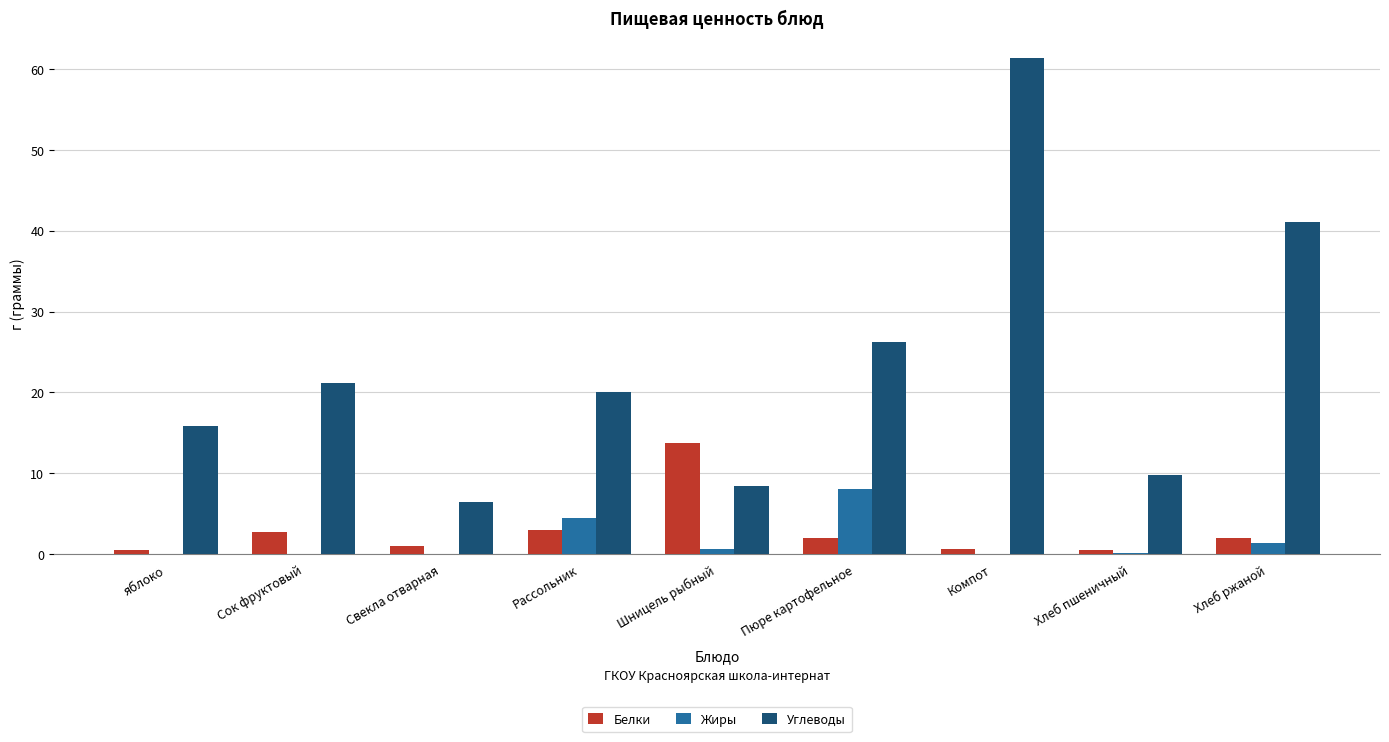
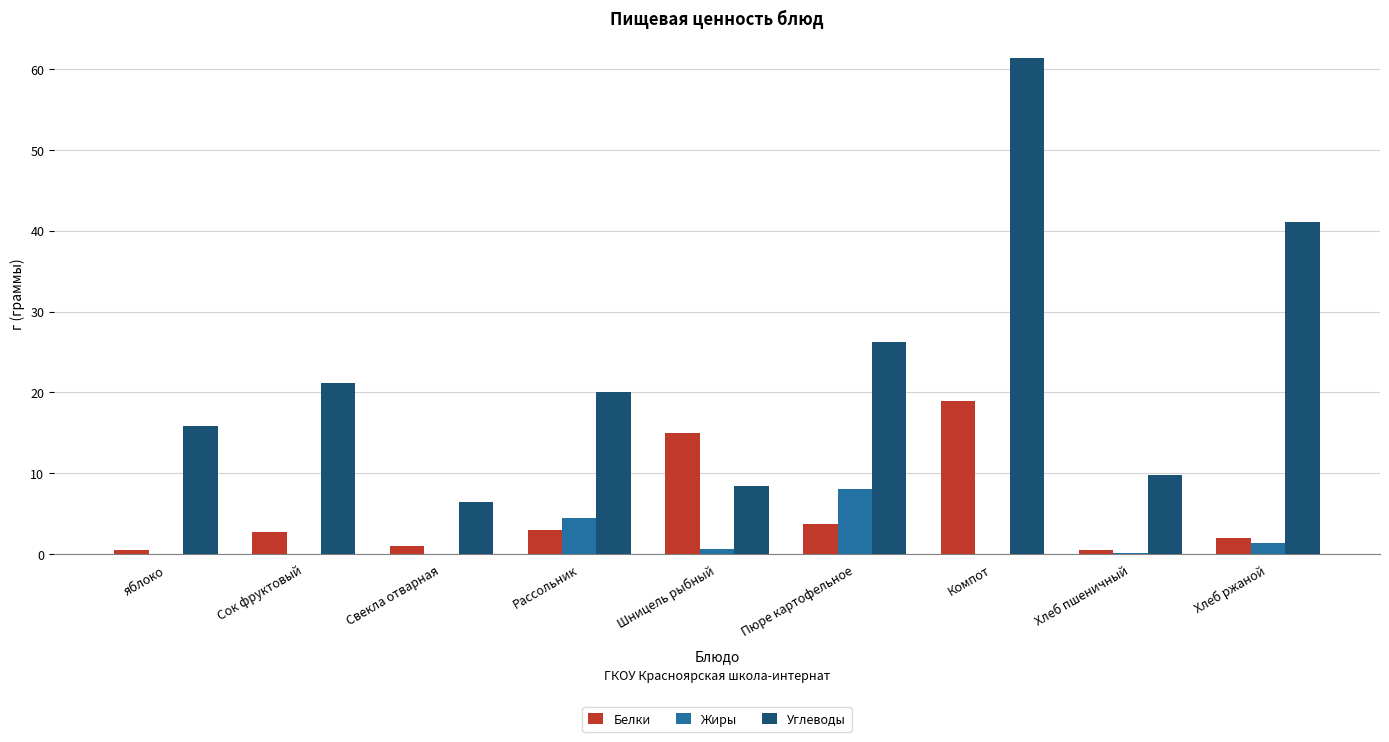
  {
    "Белки": {
      "яблоко": 1,
      "Сок фруктовый": 3,
      "Свекла отварная": 1,
      "Рассольник": 3,
-     "Шницель рыбный": 14,
-     "Пюре картофельное": 2,
-     "Компот": 1,
+     "Шницель рыбный": 15,
+     "Пюре картофельное": 4,
+     "Компот": 19,
      "Хлеб пшеничный": 1,
      "Хлеб ржаной": 2
    }
  }
